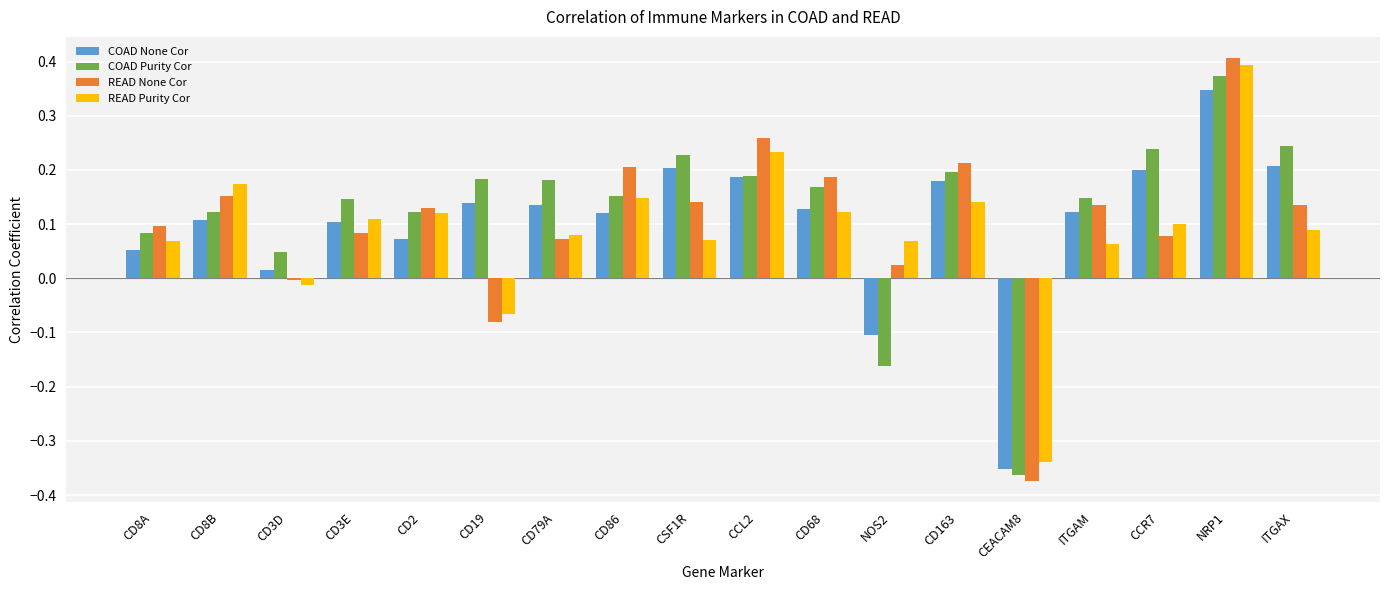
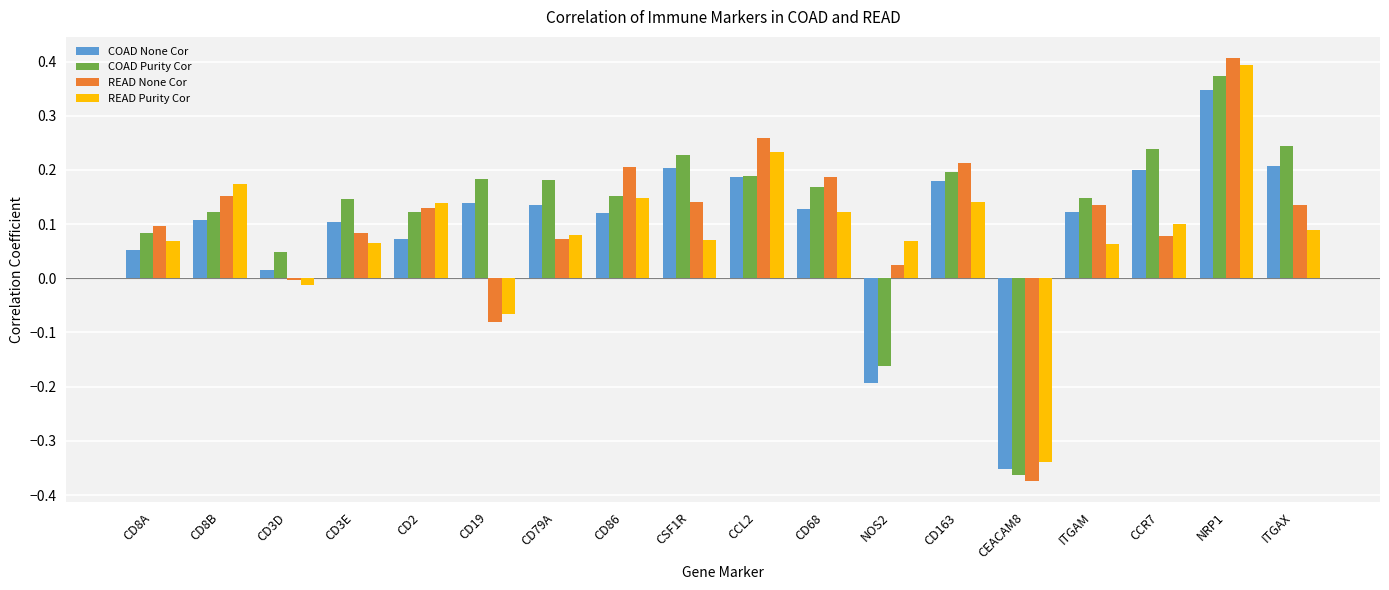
  {
    "COAD None Cor": {
      "CD8A": 0.05,
      "CD8B": 0.11,
      "CD3D": 0.02,
      "CD3E": 0.10,
      "CD2": 0.07,
      "CD19": 0.14,
      "CD79A": 0.14,
      "CD86": 0.12,
      "CSF1R": 0.20,
      "CCL2": 0.19,
      "CD68": 0.13,
-     "NOS2": -0.10,
+     "NOS2": -0.19,
      "CD163": 0.18,
      "CEACAM8": -0.35,
      "ITGAM": 0.12,
      "CCR7": 0.20,
      "NRP1": 0.35,
      "ITGAX": 0.21
    },
    "COAD Purity Cor": {
      "CD8A": 0.08,
      "CD8B": 0.12,
      "CD3D": 0.05,
      "CD3E": 0.15,
      "CD2": 0.12,
      "CD19": 0.18,
      "CD79A": 0.18,
      "CD86": 0.15,
      "CSF1R": 0.23,
      "CCL2": 0.19,
      "CD68": 0.17,
      "NOS2": -0.16,
      "CD163": 0.20,
      "CEACAM8": -0.36,
      "ITGAM": 0.15,
      "CCR7": 0.24,
      "NRP1": 0.37,
      "ITGAX": 0.24
    },
    "READ None Cor": {
      "CD8A": 0.10,
      "CD8B": 0.15,
      "CD3E": 0.08,
      "CD2": 0.13,
      "CD19": -0.08,
      "CD79A": 0.07,
      "CD86": 0.21,
      "CSF1R": 0.14,
      "CCL2": 0.26,
      "CD68": 0.19,
      "NOS2": 0.02,
      "CD163": 0.21,
      "CEACAM8": -0.37,
      "ITGAM": 0.13,
      "CCR7": 0.08,
      "NRP1": 0.41,
      "ITGAX": 0.13
    },
    "READ Purity Cor": {
      "CD8A": 0.07,
      "CD8B": 0.17,
      "CD3D": -0.01,
-     "CD3E": 0.11,
-     "CD2": 0.12,
+     "CD3E": 0.07,
+     "CD2": 0.14,
      "CD19": -0.07,
      "CD79A": 0.08,
      "CD86": 0.15,
      "CSF1R": 0.07,
      "CCL2": 0.23,
      "CD68": 0.12,
      "NOS2": 0.07,
      "CD163": 0.14,
      "CEACAM8": -0.34,
      "ITGAM": 0.06,
      "CCR7": 0.10,
      "NRP1": 0.39,
      "ITGAX": 0.09
    }
  }
